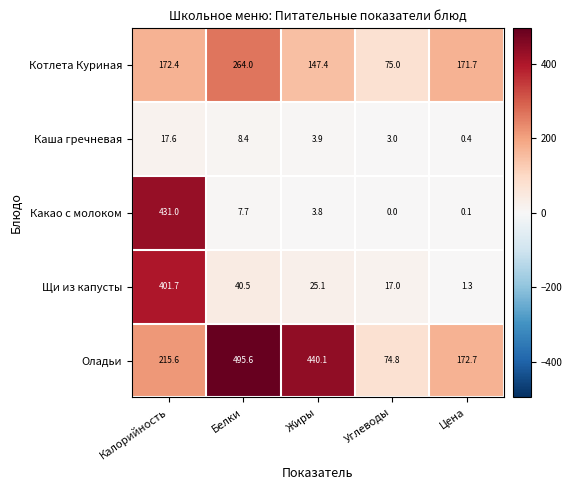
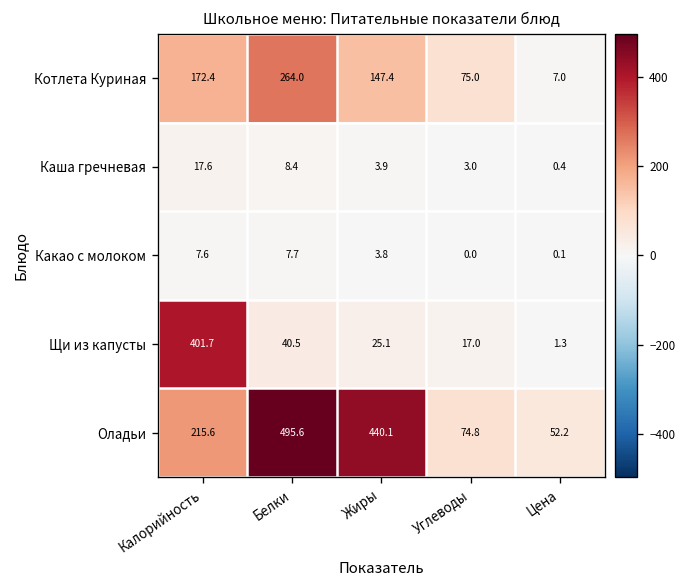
  {
    "Котлета Куриная": {
      "Калорийность": 172.4,
      "Белки": 264.0,
      "Жиры": 147.4,
      "Углеводы": 75.0,
-     "Цена": 171.7
+     "Цена": 7.0
    },
    "Каша гречневая": {
      "Калорийность": 17.6,
      "Белки": 8.4,
      "Жиры": 3.9,
      "Углеводы": 3.0,
      "Цена": 0.4
    },
    "Какао с молоком": {
-     "Калорийность": 431.0,
+     "Калорийность": 7.6,
      "Белки": 7.7,
      "Жиры": 3.8,
      "Углеводы": 0.0,
      "Цена": 0.1
    },
    "Щи из капусты": {
      "Калорийность": 401.7,
      "Белки": 40.5,
      "Жиры": 25.1,
      "Углеводы": 17.0,
      "Цена": 1.3
    },
    "Оладьи": {
      "Калорийность": 215.6,
      "Белки": 495.6,
      "Жиры": 440.1,
      "Углеводы": 74.8,
-     "Цена": 172.7
+     "Цена": 52.2
    }
  }
